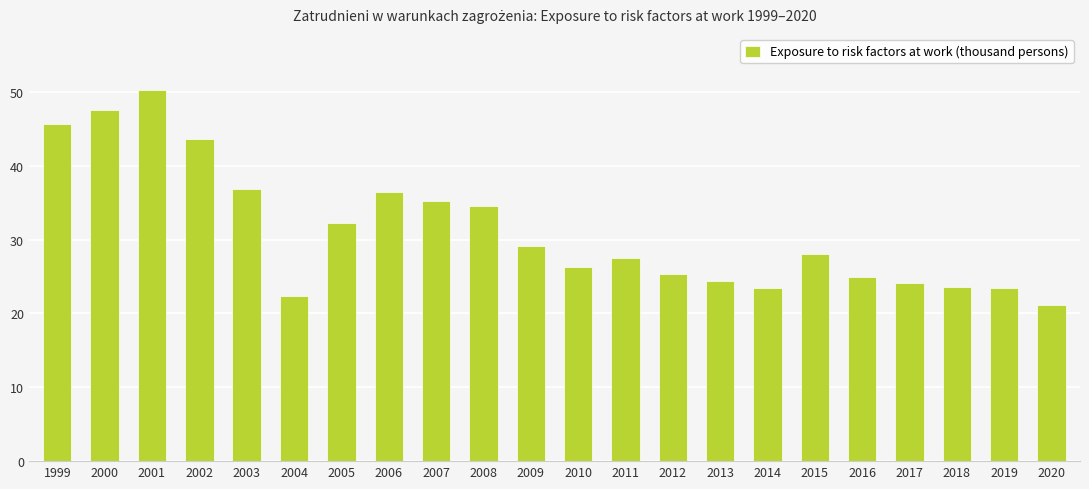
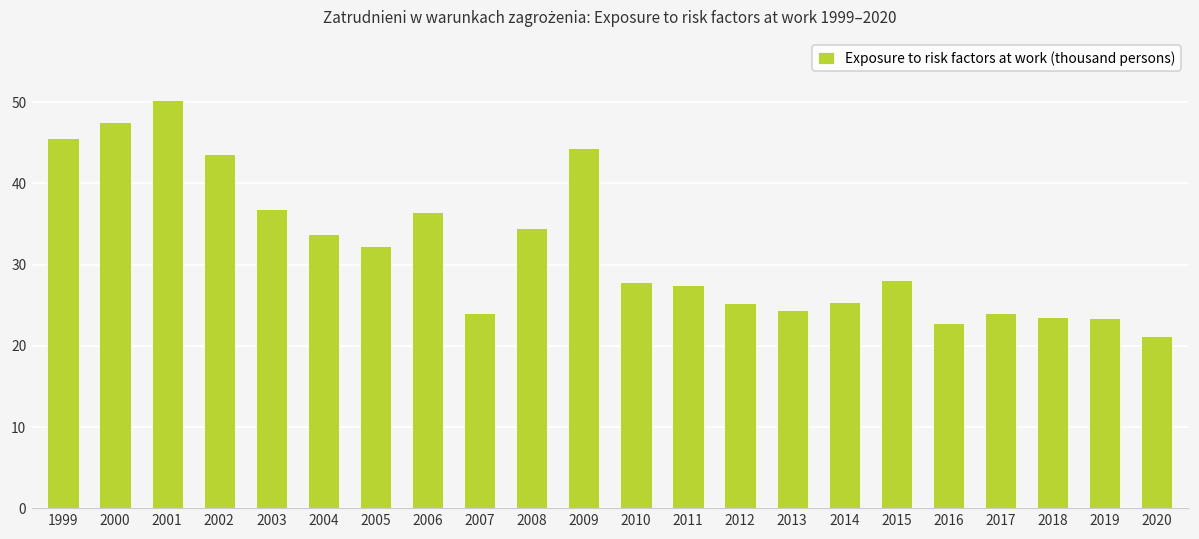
  {
    "1999": 46,
    "2000": 48,
    "2001": 50,
    "2002": 44,
    "2003": 37,
-   "2004": 22,
+   "2004": 34,
    "2005": 32,
    "2006": 37,
-   "2007": 35,
+   "2007": 24,
    "2008": 35,
-   "2009": 29,
-   "2010": 26,
+   "2009": 44,
+   "2010": 28,
    "2011": 28,
    "2012": 25,
    "2013": 24,
-   "2014": 23,
+   "2014": 25,
    "2015": 28,
-   "2016": 25,
+   "2016": 23,
    "2017": 24,
    "2018": 24,
    "2019": 23,
    "2020": 21
  }
